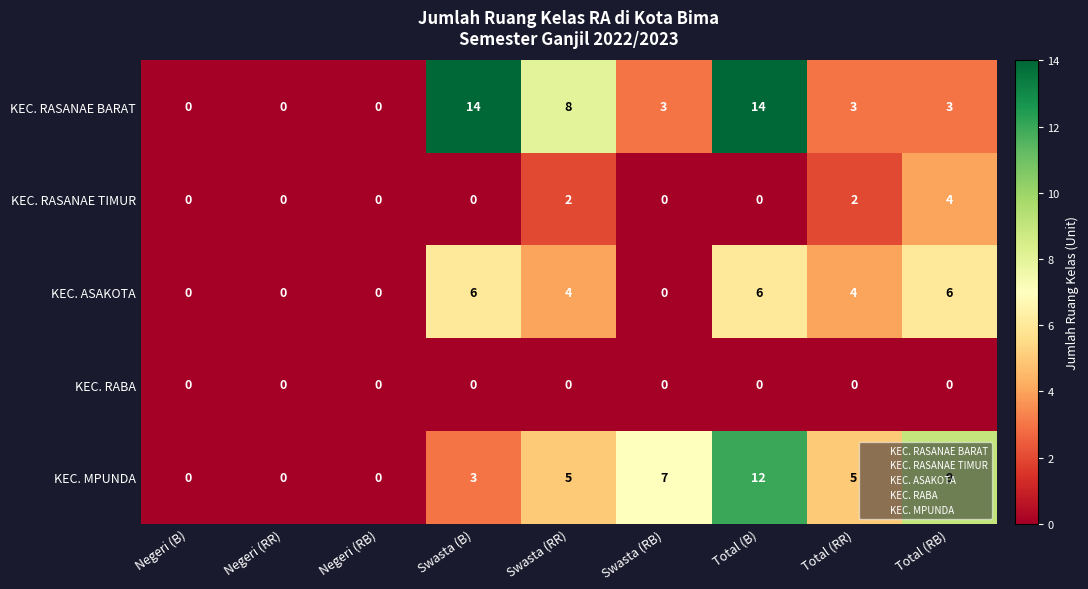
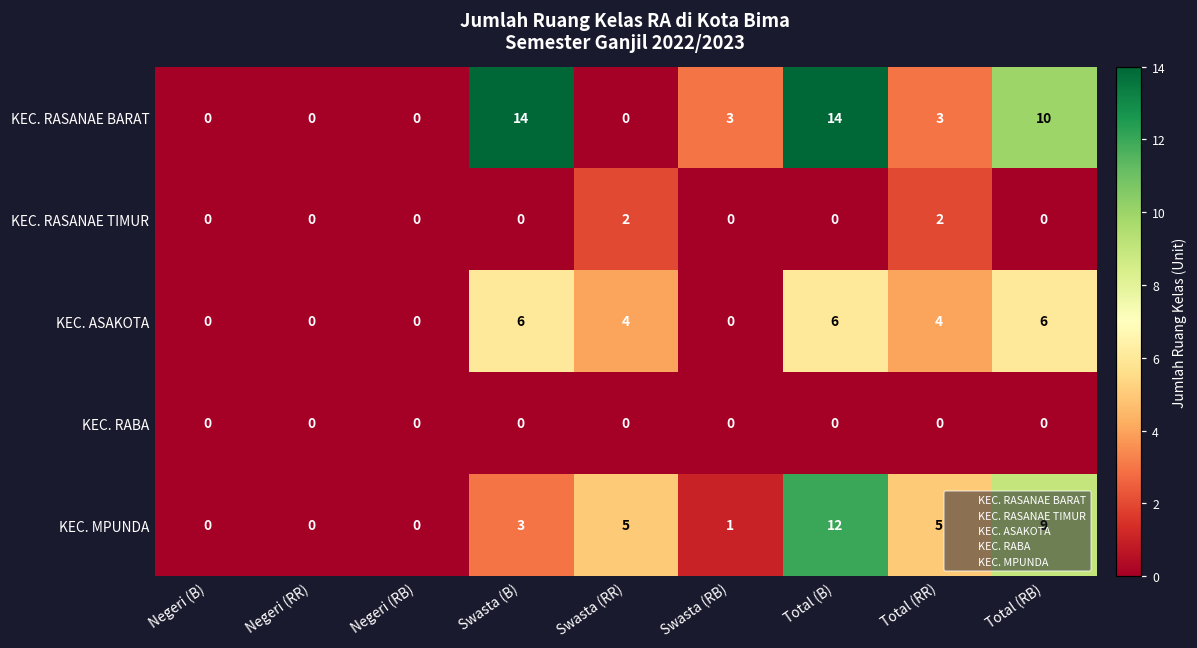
  {
    "KEC. RASANAE BARAT": {
      "Negeri (B)": 0,
      "Negeri (RR)": 0,
      "Negeri (RB)": 0,
      "Swasta (B)": 14,
-     "Swasta (RR)": 8,
+     "Swasta (RR)": 0,
      "Swasta (RB)": 3,
      "Total (B)": 14,
      "Total (RR)": 3,
-     "Total (RB)": 3
+     "Total (RB)": 10
    },
    "KEC. RASANAE TIMUR": {
      "Negeri (B)": 0,
      "Negeri (RR)": 0,
      "Negeri (RB)": 0,
      "Swasta (B)": 0,
      "Swasta (RR)": 2,
      "Swasta (RB)": 0,
      "Total (B)": 0,
      "Total (RR)": 2,
-     "Total (RB)": 4
+     "Total (RB)": 0
    },
    "KEC. ASAKOTA": {
      "Negeri (B)": 0,
      "Negeri (RR)": 0,
      "Negeri (RB)": 0,
      "Swasta (B)": 6,
      "Swasta (RR)": 4,
      "Swasta (RB)": 0,
      "Total (B)": 6,
      "Total (RR)": 4,
      "Total (RB)": 6
    },
    "KEC. RABA": {
      "Negeri (B)": 0,
      "Negeri (RR)": 0,
      "Negeri (RB)": 0,
      "Swasta (B)": 0,
      "Swasta (RR)": 0,
      "Swasta (RB)": 0,
      "Total (B)": 0,
      "Total (RR)": 0,
      "Total (RB)": 0
    },
    "KEC. MPUNDA": {
      "Negeri (B)": 0,
      "Negeri (RR)": 0,
      "Negeri (RB)": 0,
      "Swasta (B)": 3,
      "Swasta (RR)": 5,
-     "Swasta (RB)": 7,
+     "Swasta (RB)": 1,
      "Total (B)": 12,
      "Total (RR)": 5
    }
  }
